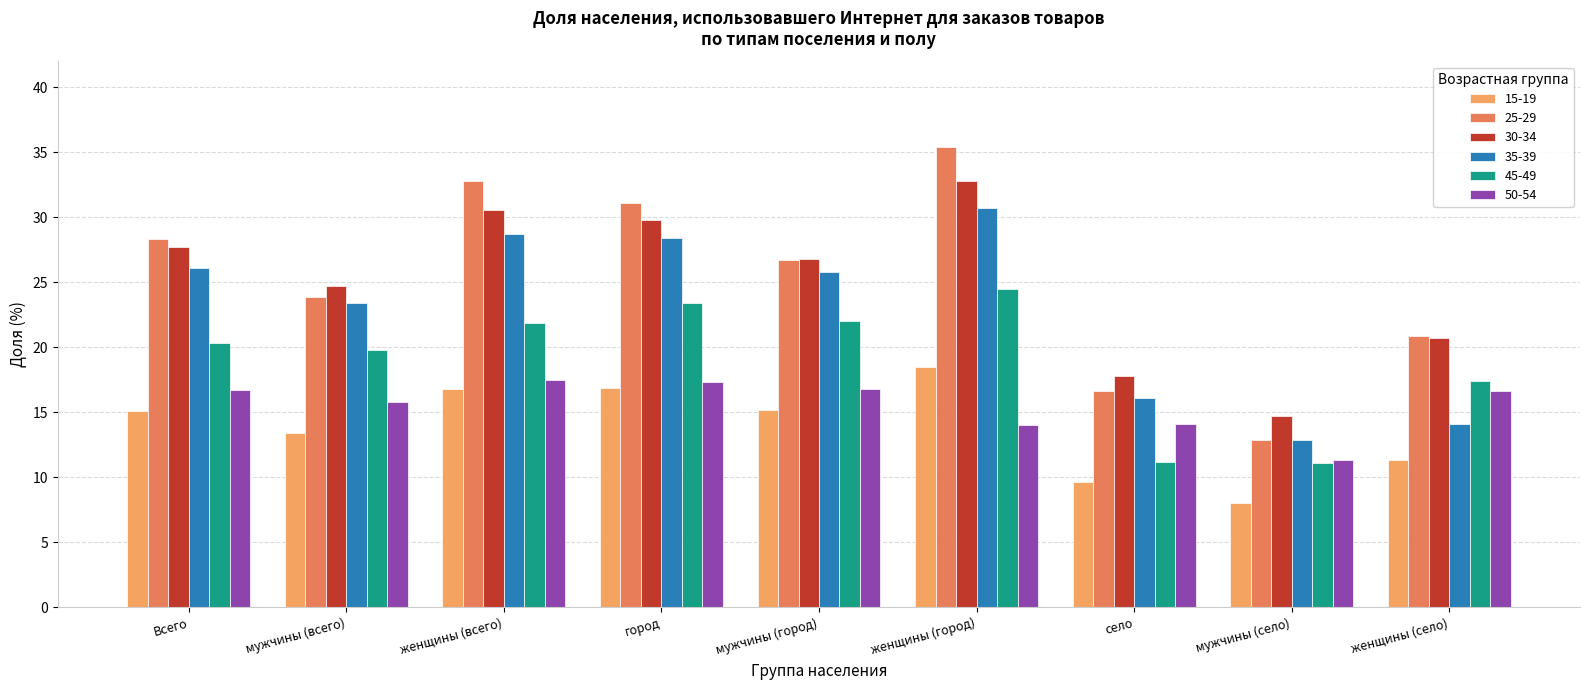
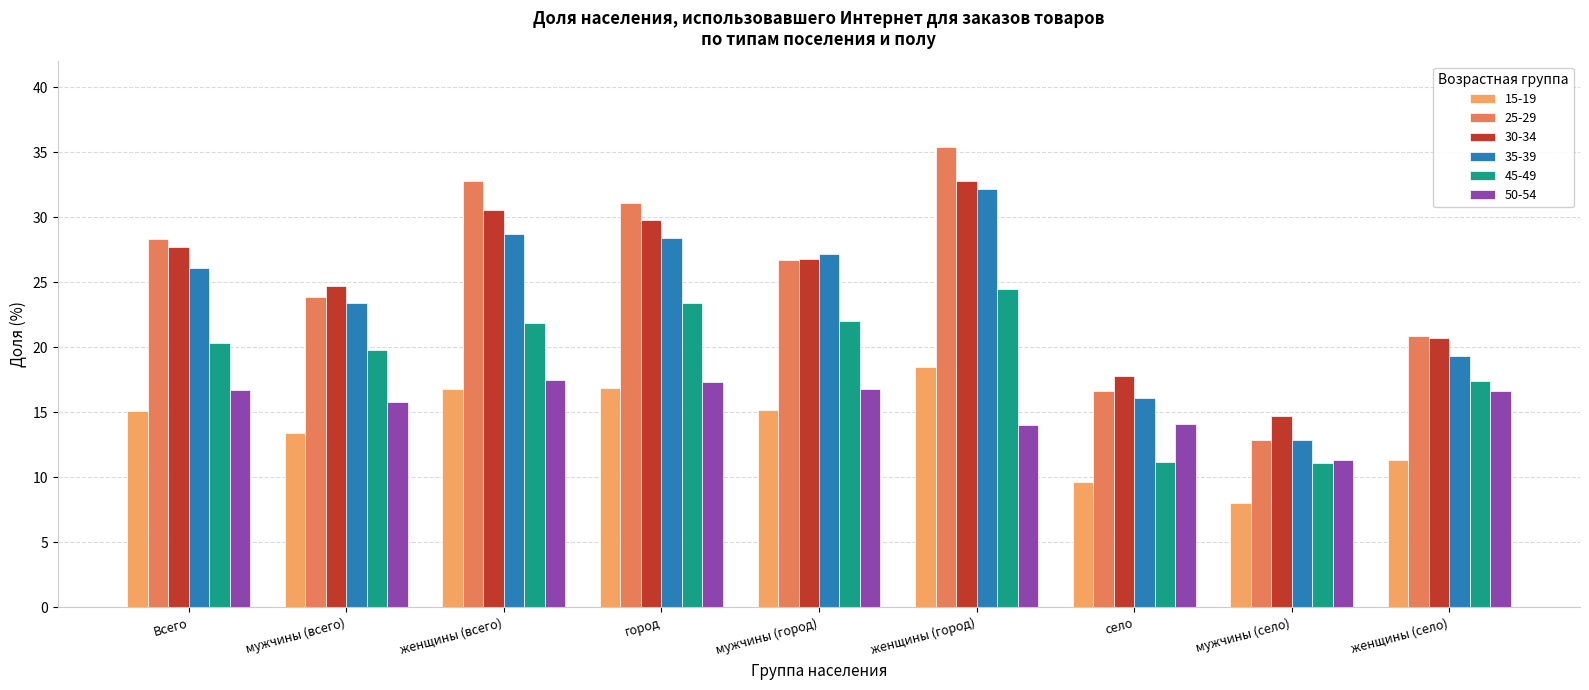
  {
    "30-34": {
      "Всего": 27.7,
      "мужчины (всего)": 24.7,
      "женщины (всего)": 30.6,
      "город": 29.8,
      "мужчины (город)": 26.8,
      "женщины (город)": 32.8,
      "село": 17.8,
      "мужчины (село)": 14.7,
      "женщины (село)": 20.7
    },
    "35-39": {
      "Всего": 26.1,
      "мужчины (всего)": 23.4,
      "женщины (всего)": 28.7,
      "город": 28.4,
-     "мужчины (город)": 25.8,
-     "женщины (город)": 30.7,
+     "мужчины (город)": 27.2,
+     "женщины (город)": 32.2,
      "село": 16.1,
      "мужчины (село)": 12.9,
-     "женщины (село)": 14.1
+     "женщины (село)": 19.3
    },
    "45-49": {
      "Всего": 20.3,
      "мужчины (всего)": 19.8,
      "женщины (всего)": 21.9,
      "город": 23.4,
      "мужчины (город)": 22.0,
      "женщины (город)": 24.5,
      "село": 11.2,
      "мужчины (село)": 11.1,
      "женщины (село)": 17.4
    },
    "50-54": {
      "Всего": 16.7,
      "мужчины (всего)": 15.8,
      "женщины (всего)": 17.5,
      "город": 17.3,
      "мужчины (город)": 16.8,
      "женщины (город)": 14.0,
      "село": 14.1,
      "мужчины (село)": 11.3,
      "женщины (село)": 16.6
    }
  }
